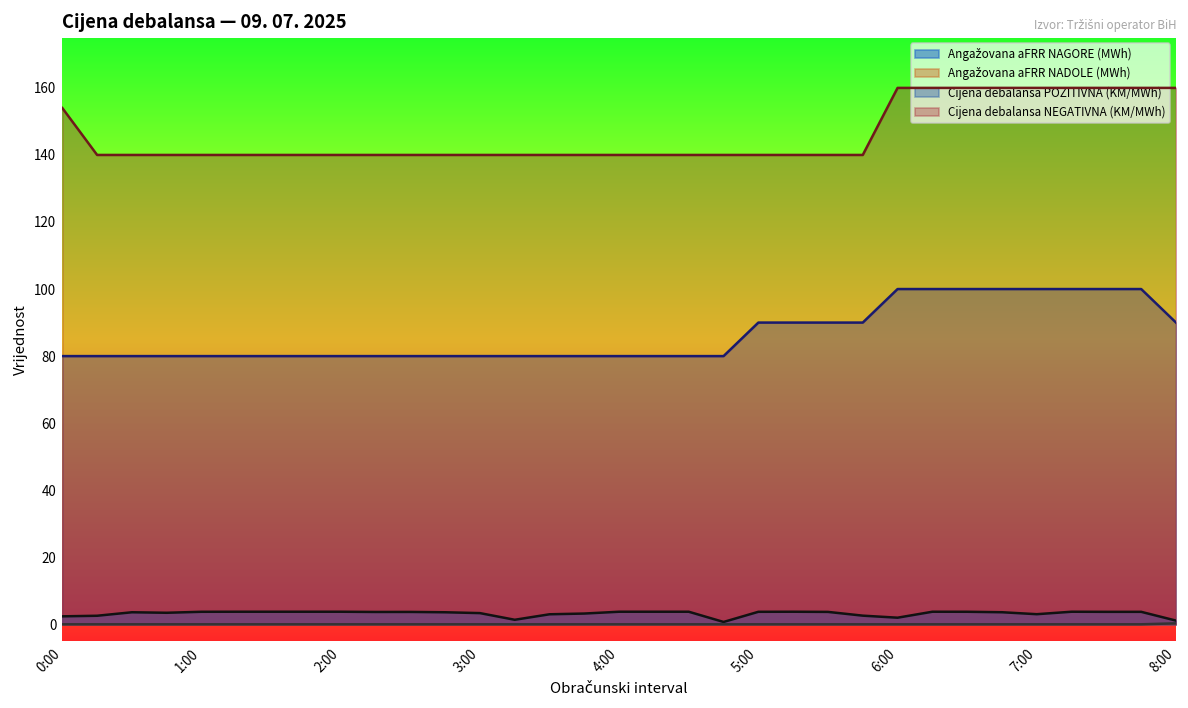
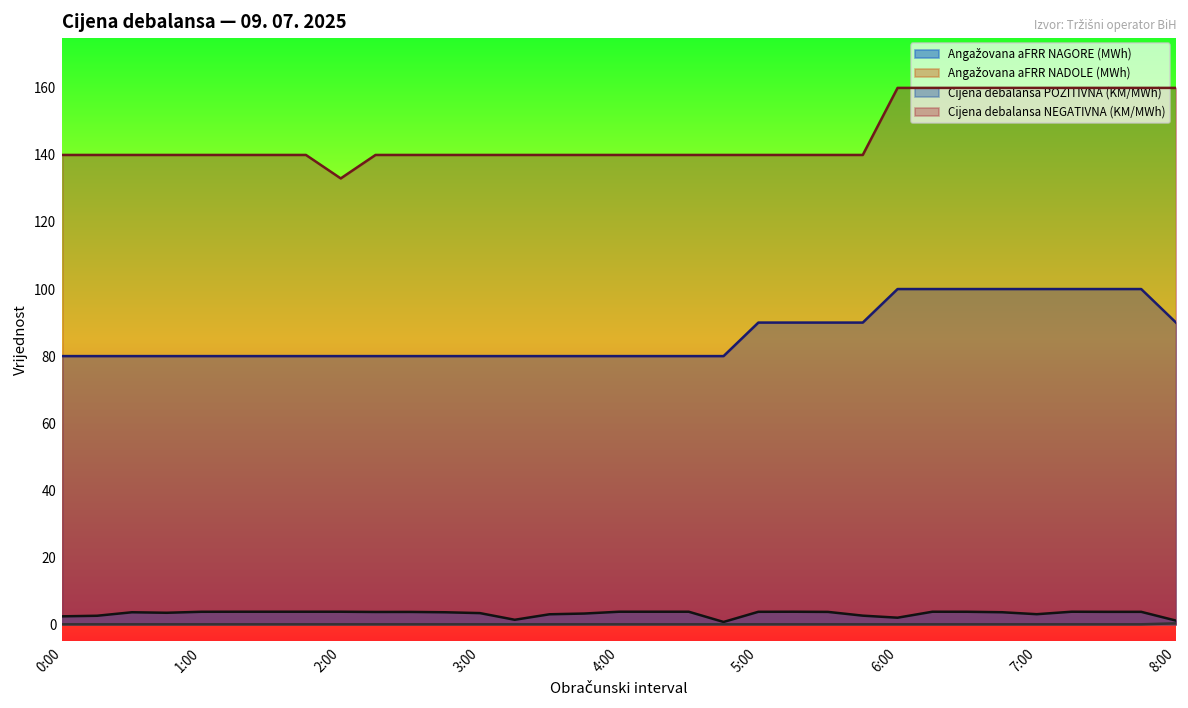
  {
    "Angažovana aFRR NADOLE (MWh)": {
      "0:00": 0,
      "1:00": 0,
      "2:00": 0,
      "3:00": 0,
      "4:00": 0,
      "5:00": 0,
      "6:00": 0,
      "7:00": 0
    },
    "Cijena debalansa NEGATIVNA (KM/MWh)": {
-     "0:00": 154,
+     "0:00": 140,
      "1:00": 140,
-     "2:00": 140,
+     "2:00": 133,
      "3:00": 140,
      "4:00": 140,
      "5:00": 140,
      "6:00": 160,
      "8:00": 160
    }
  }
